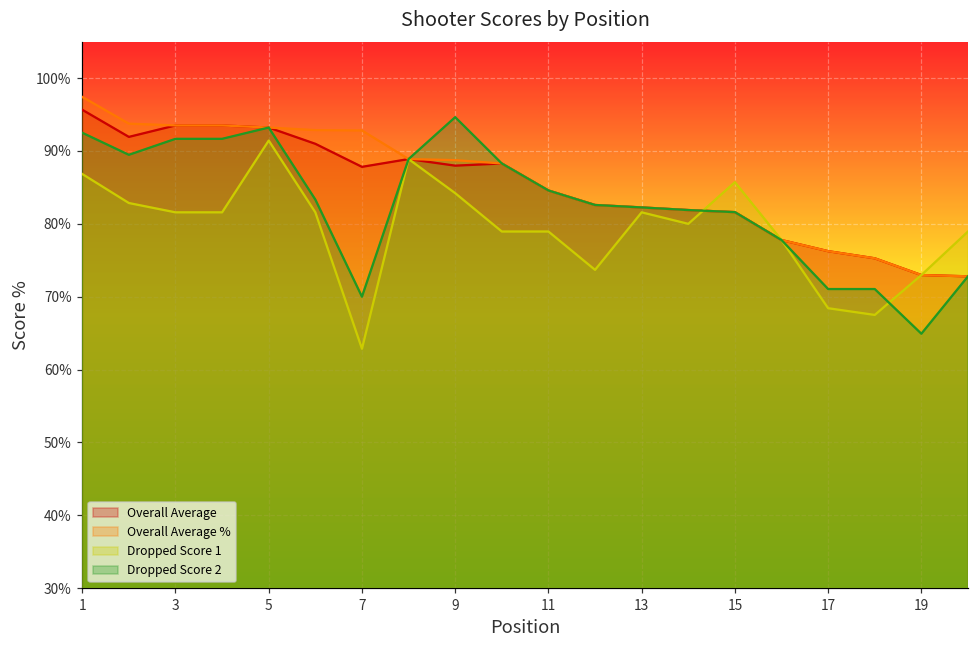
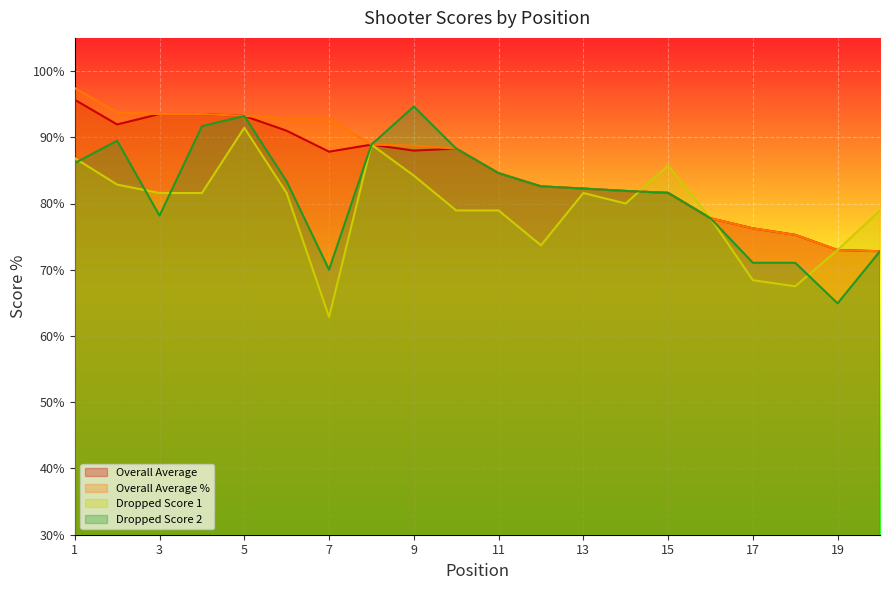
  {
    "Dropped Score 2": {
-     "1": "93%",
-     "3": "92%",
+     "1": "86%",
+     "3": "78%",
      "7": "70%",
      "9": "95%",
      "17": "71%",
      "19": "65%"
    }
  }
